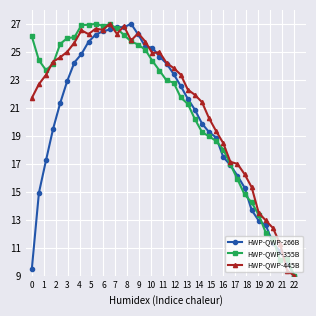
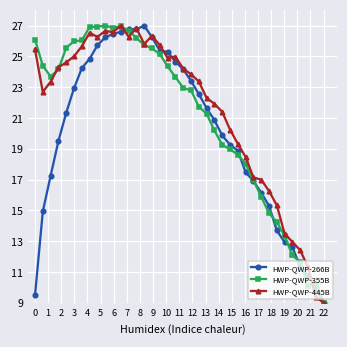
  {
    "HWP-QWP-266B": {
      "0": 9.5
    },
    "HWP-QWP-355B": {
      "0": 26.1
    },
    "HWP-QWP-445B": {
-     "0": 21.7
+     "0": 25.5
    }
  }
